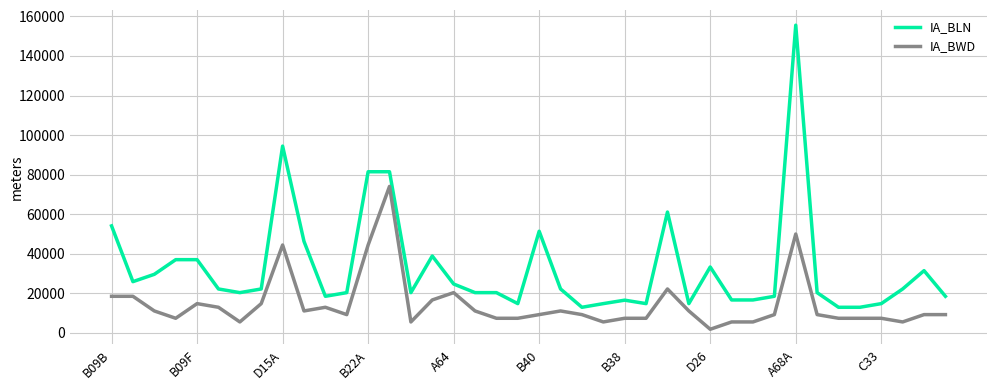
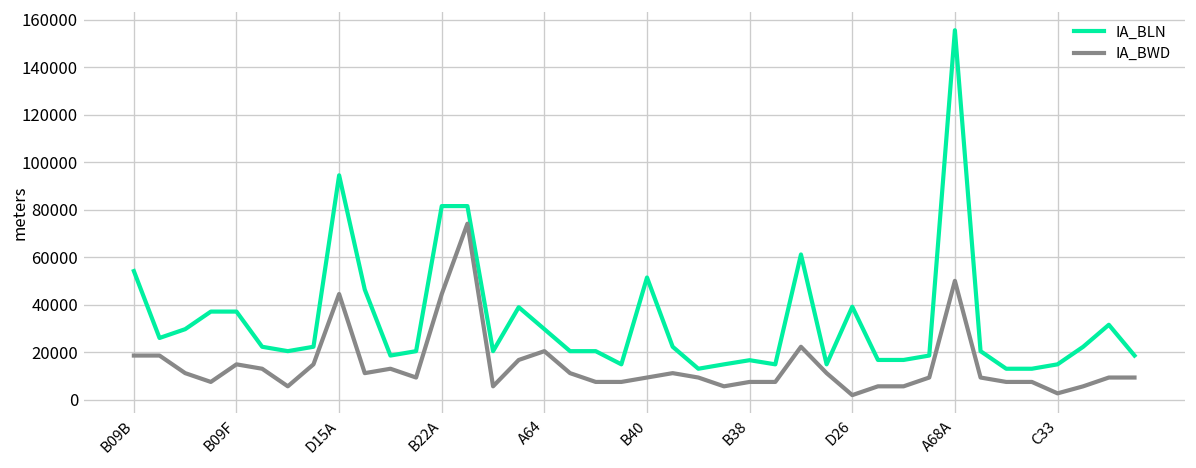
  {
    "IA_BLN": {
      "B09B": 54000,
      "B09F": 37000,
      "D15A": 94000,
      "B22A": 81000,
-     "A64": 25000,
+     "A64": 30000,
      "B40": 51000,
      "B38": 17000,
-     "D26": 33000,
+     "D26": 39000,
      "A68A": 156000,
      "C33": 15000
    },
    "IA_BWD": {
      "B09B": 19000,
      "B09F": 15000,
      "D15A": 44000,
      "B22A": 44000,
      "A64": 20000,
      "B40": 9000,
      "B38": 7000,
      "D26": 2000,
      "A68A": 50000,
-     "C33": 7000
+     "C33": 3000
    }
  }
